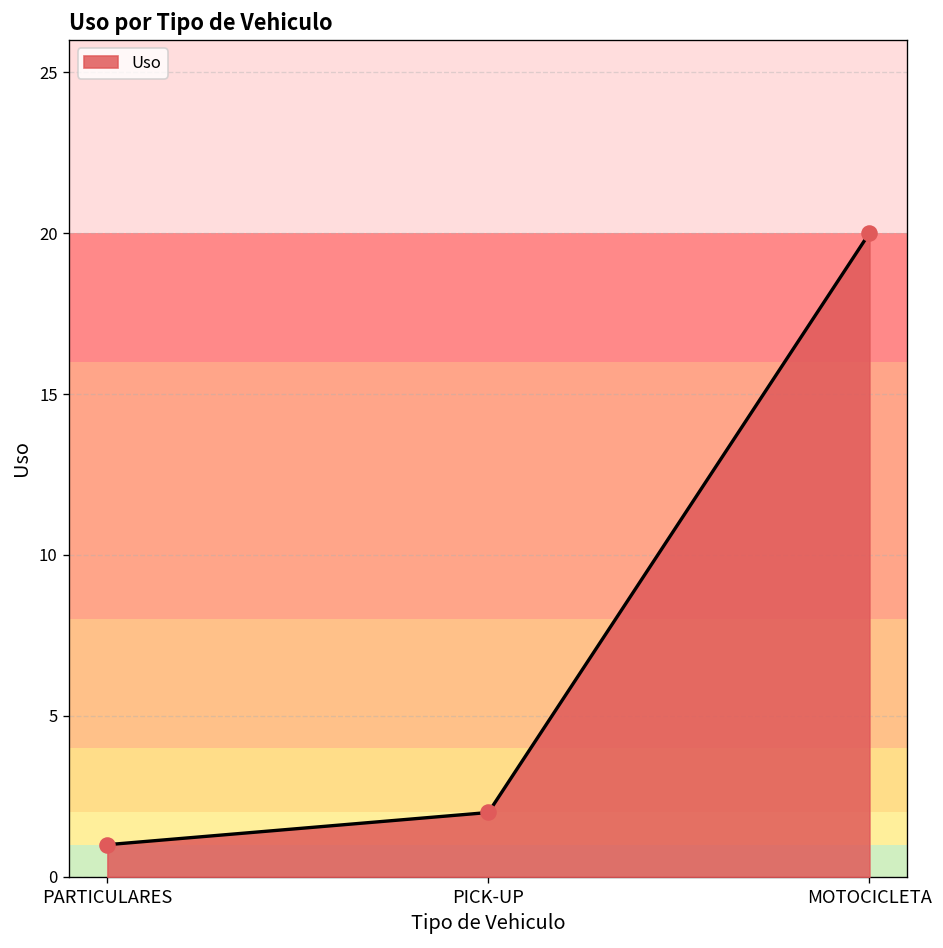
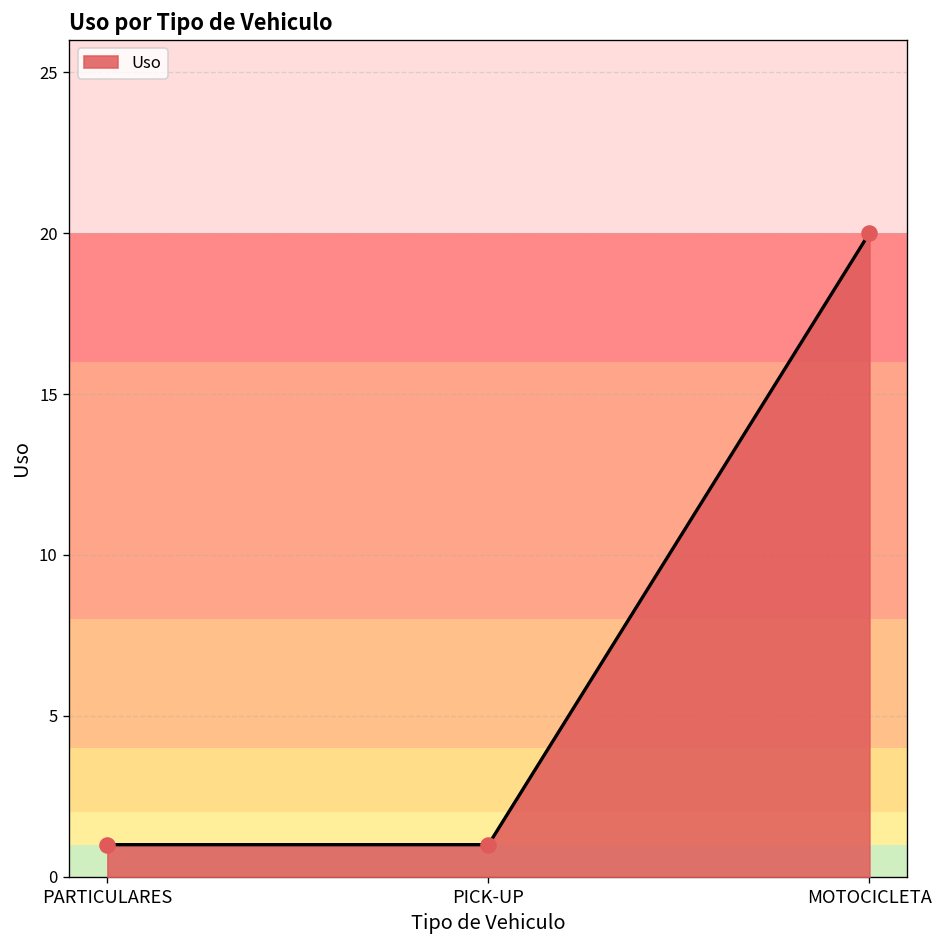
  {
    "PARTICULARES": 1,
-   "PICK-UP": 2,
+   "PICK-UP": 1,
    "MOTOCICLETA": 20
  }
